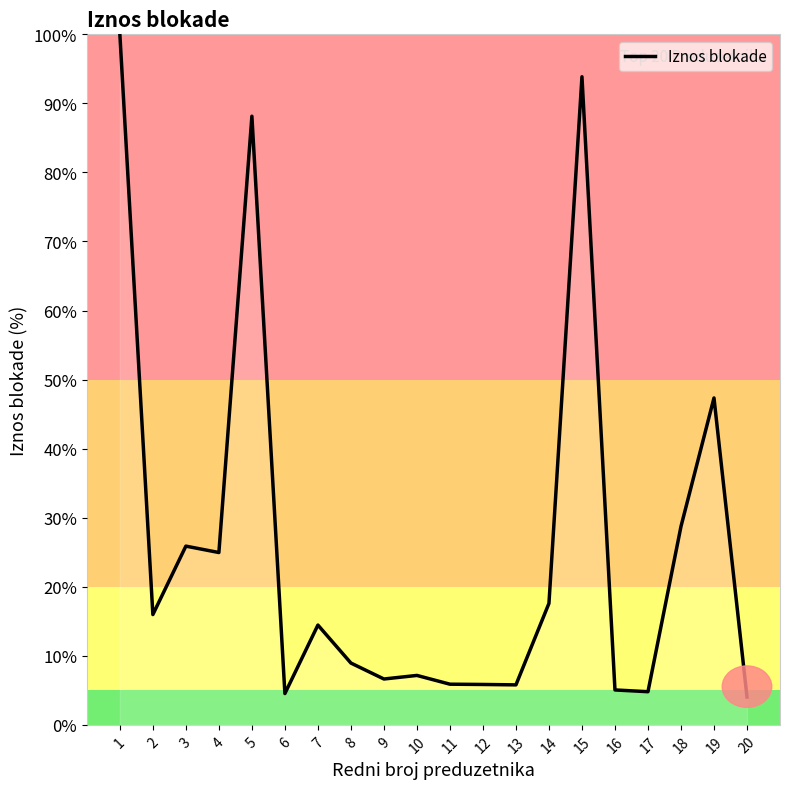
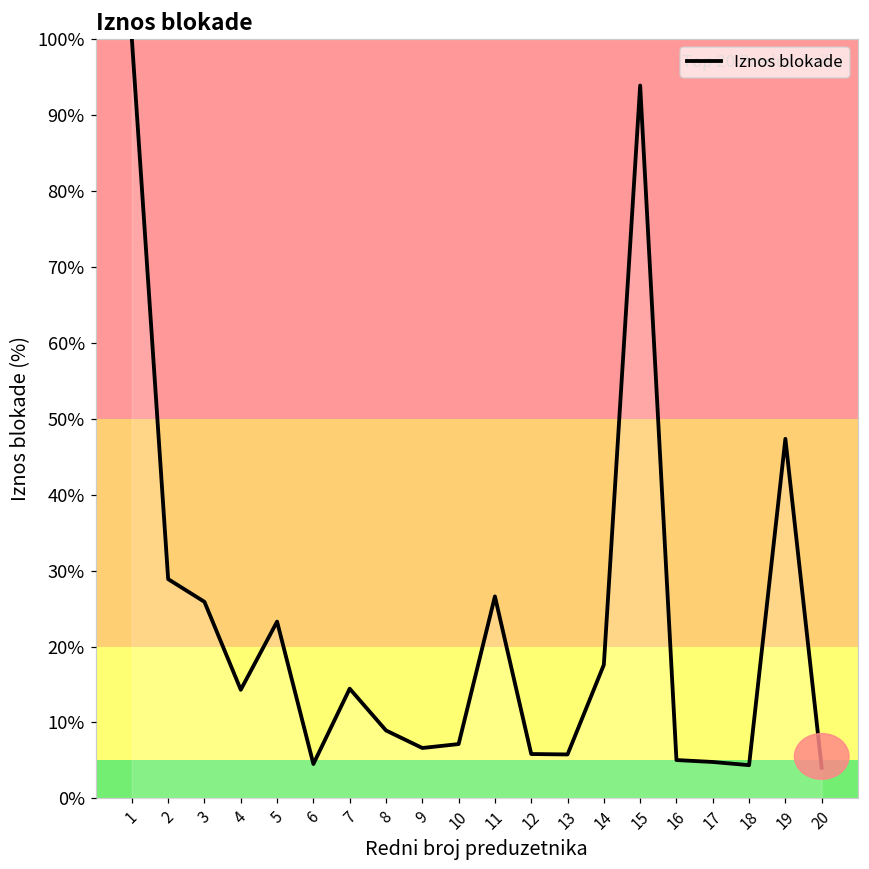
  {
    "1": "100%",
-   "2": "16%",
+   "2": "29%",
    "3": "26%",
-   "4": "25%",
-   "5": "88%",
+   "4": "14%",
+   "5": "23%",
    "6": "5%",
    "7": "14%",
    "8": "9%",
    "9": "7%",
    "10": "7%",
-   "11": "6%",
+   "11": "27%",
    "12": "6%",
    "13": "6%",
    "14": "18%",
    "15": "94%",
    "16": "5%",
    "17": "5%",
-   "18": "29%",
+   "18": "4%",
    "19": "47%"
  }
